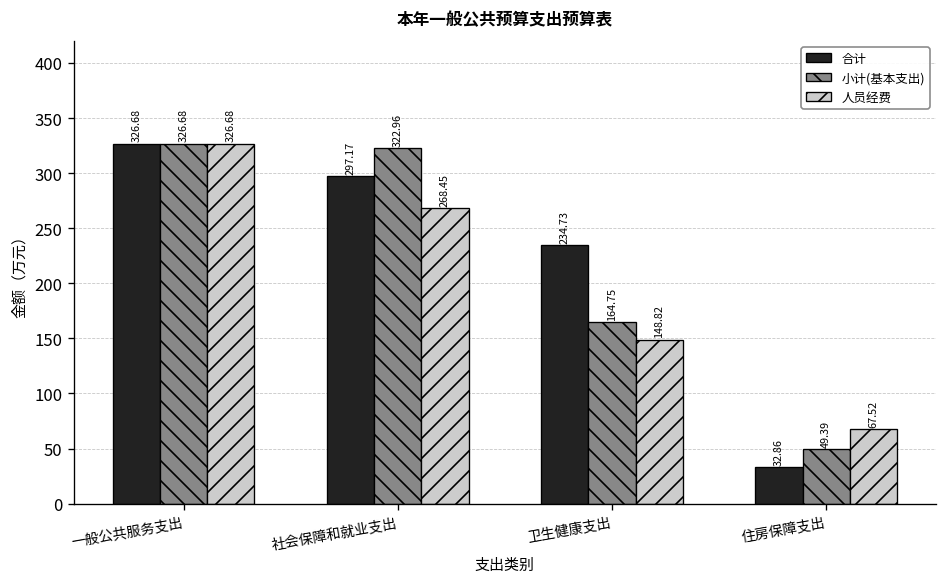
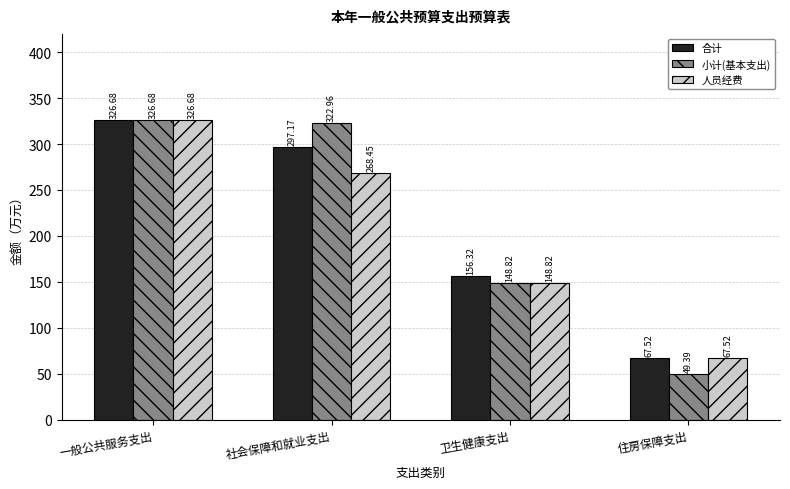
  {
    "合计": {
      "一般公共服务支出": 326.68,
      "社会保障和就业支出": 297.17,
-     "卫生健康支出": 234.73,
-     "住房保障支出": 32.86
+     "卫生健康支出": 156.32,
+     "住房保障支出": 67.52
    },
    "小计(基本支出)": {
      "一般公共服务支出": 326.68,
      "社会保障和就业支出": 322.96,
-     "卫生健康支出": 164.75,
+     "卫生健康支出": 148.82,
      "住房保障支出": 49.39
    },
    "人员经费": {
      "一般公共服务支出": 326.68,
      "社会保障和就业支出": 268.45,
      "卫生健康支出": 148.82,
      "住房保障支出": 67.52
    }
  }
